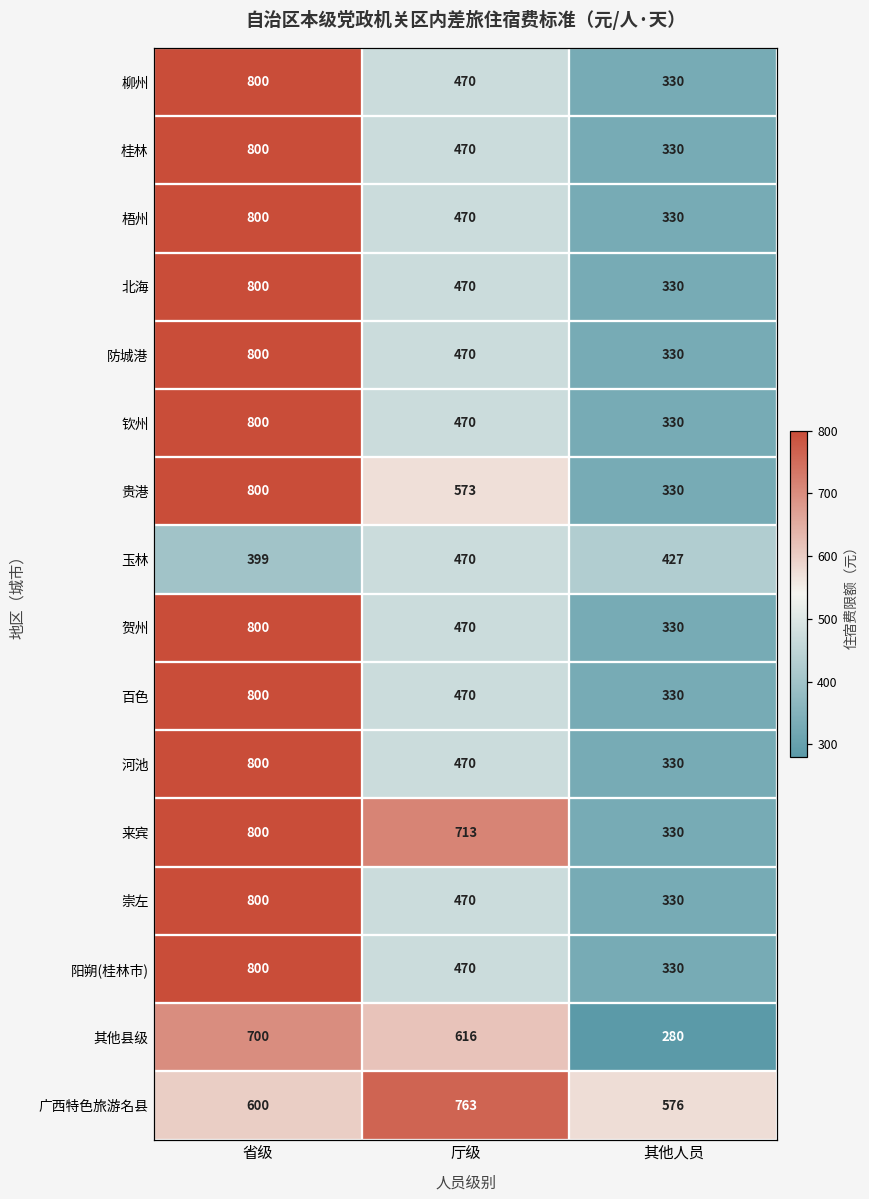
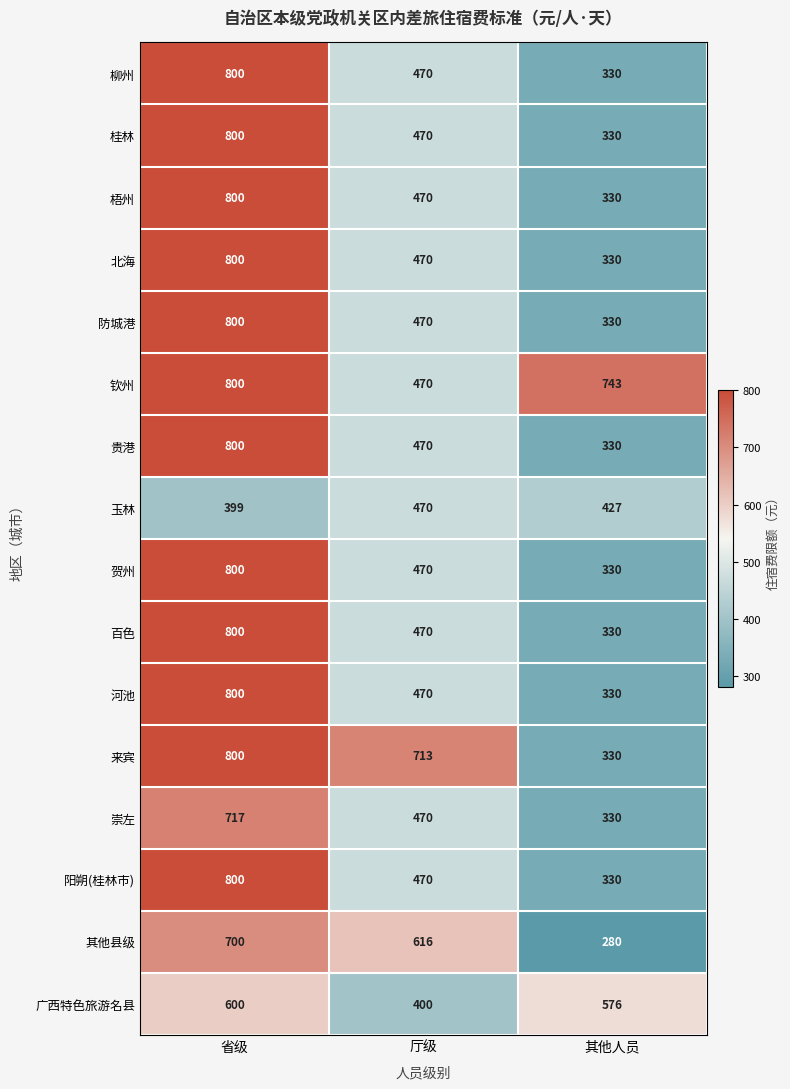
  {
    "柳州": {
      "省级": 800,
      "厅级": 470,
      "其他人员": 330
    },
    "桂林": {
      "省级": 800,
      "厅级": 470,
      "其他人员": 330
    },
    "梧州": {
      "省级": 800,
      "厅级": 470,
      "其他人员": 330
    },
    "北海": {
      "省级": 800,
      "厅级": 470,
      "其他人员": 330
    },
    "防城港": {
      "省级": 800,
      "厅级": 470,
      "其他人员": 330
    },
    "钦州": {
      "省级": 800,
      "厅级": 470,
-     "其他人员": 330
+     "其他人员": 743
    },
    "贵港": {
      "省级": 800,
-     "厅级": 573,
+     "厅级": 470,
      "其他人员": 330
    },
    "玉林": {
      "省级": 399,
      "厅级": 470,
      "其他人员": 427
    },
    "贺州": {
      "省级": 800,
      "厅级": 470,
      "其他人员": 330
    },
    "百色": {
      "省级": 800,
      "厅级": 470,
      "其他人员": 330
    },
    "河池": {
      "省级": 800,
      "厅级": 470,
      "其他人员": 330
    },
    "来宾": {
      "省级": 800,
      "厅级": 713,
      "其他人员": 330
    },
    "崇左": {
-     "省级": 800,
+     "省级": 717,
      "厅级": 470,
      "其他人员": 330
    },
    "阳朔(桂林市)": {
      "省级": 800,
      "厅级": 470,
      "其他人员": 330
    },
    "其他县级": {
      "省级": 700,
      "厅级": 616,
      "其他人员": 280
    },
    "广西特色旅游名县": {
      "省级": 600,
-     "厅级": 763,
+     "厅级": 400,
      "其他人员": 576
    }
  }
